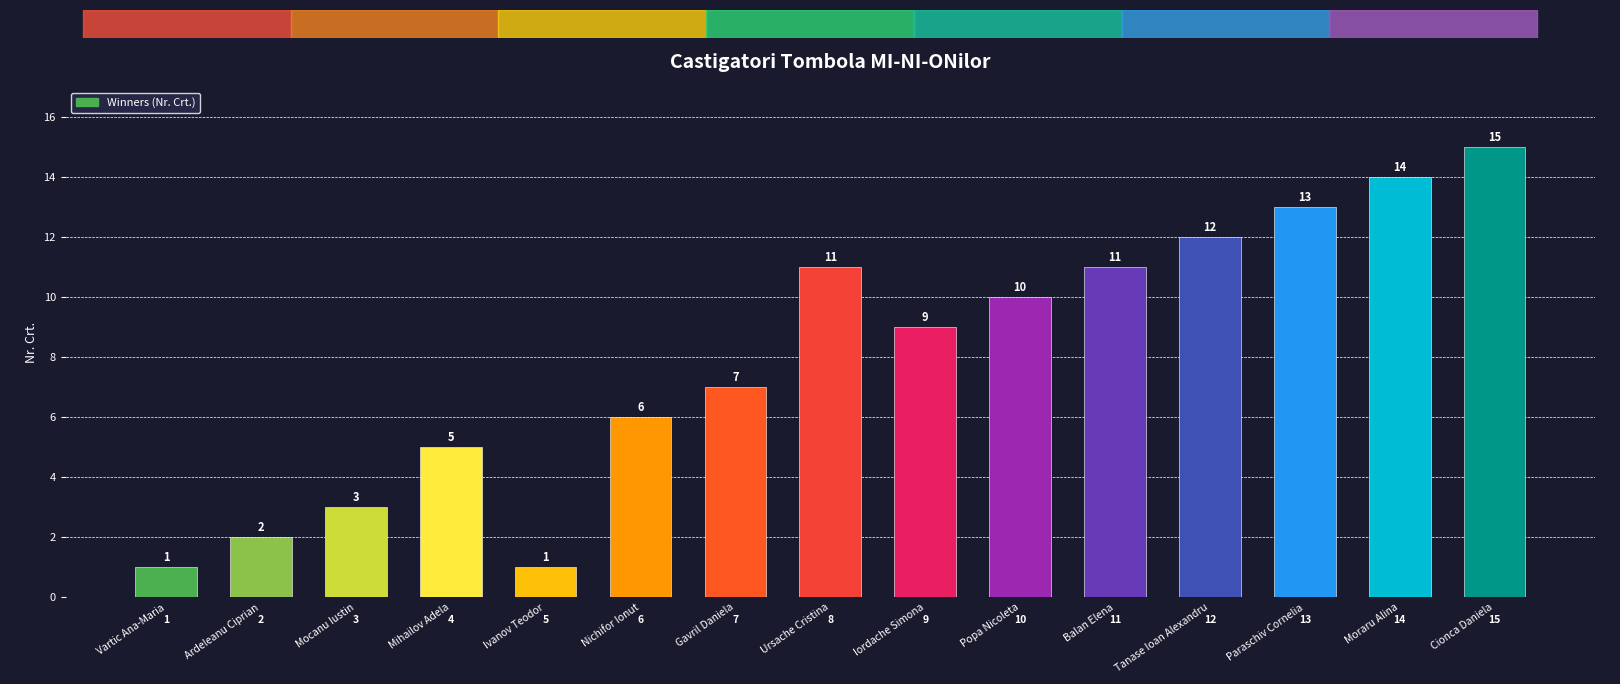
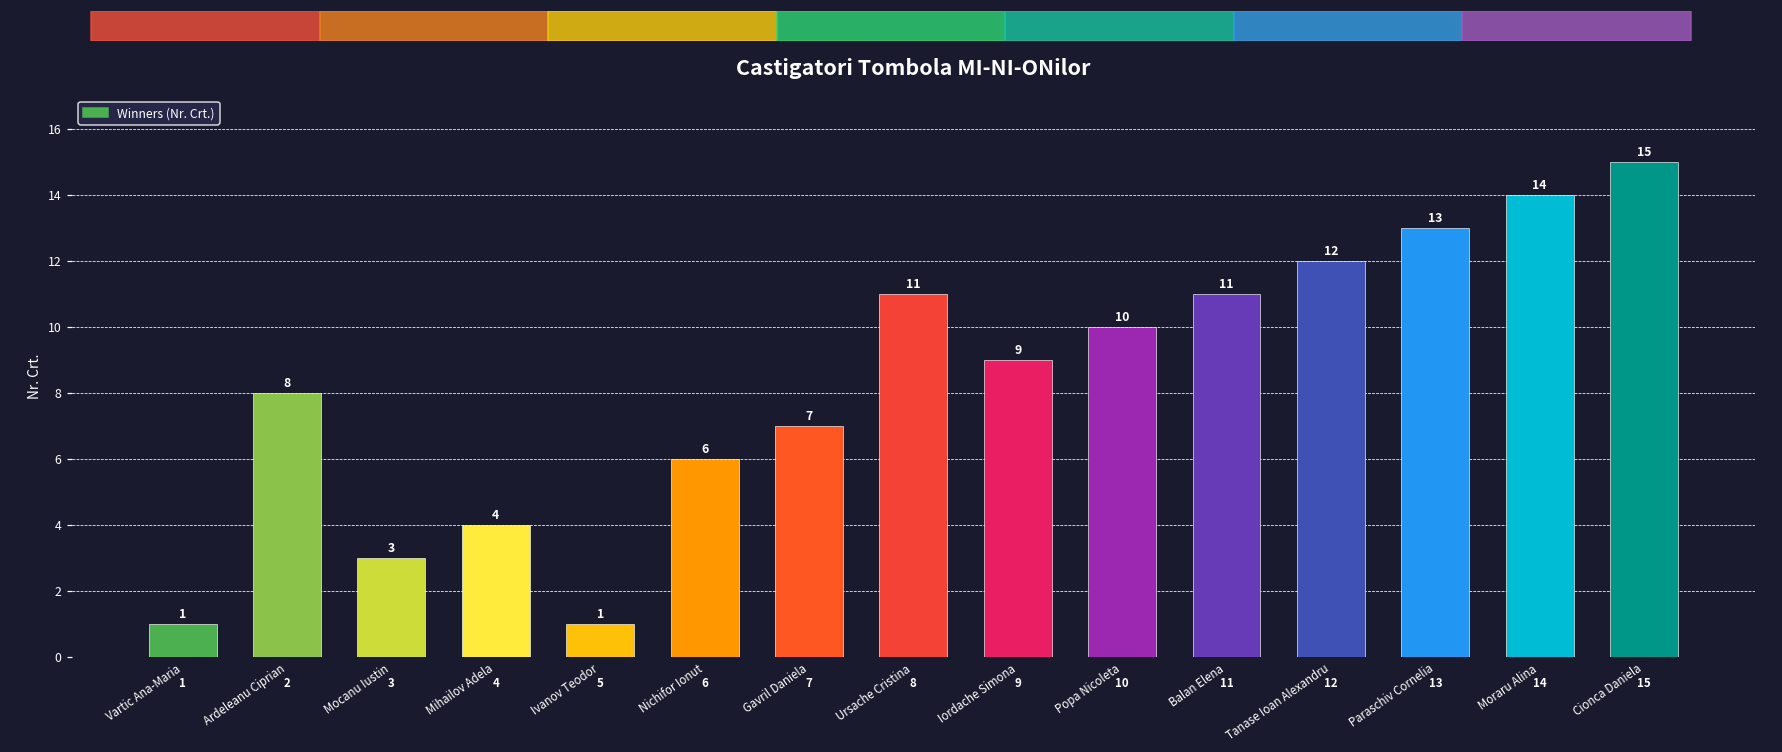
  {
    "Vartic Ana-Maria": 1,
-   "Ardeleanu Ciprian": 2,
+   "Ardeleanu Ciprian": 8,
    "Mocanu Iustin": 3,
-   "Mihailov Adela": 5,
+   "Mihailov Adela": 4,
    "Ivanov Teodor": 1,
    "Nichifor Ionut": 6,
    "Gavril Daniela": 7,
    "Ursache Cristina": 11,
    "Iordache Simona": 9,
    "Popa Nicoleta": 10,
    "Balan Elena": 11,
    "Tanase Ioan Alexandru": 12,
    "Paraschiv Cornelia": 13,
    "Moraru Alina": 14,
    "Cionca Daniela": 15
  }
